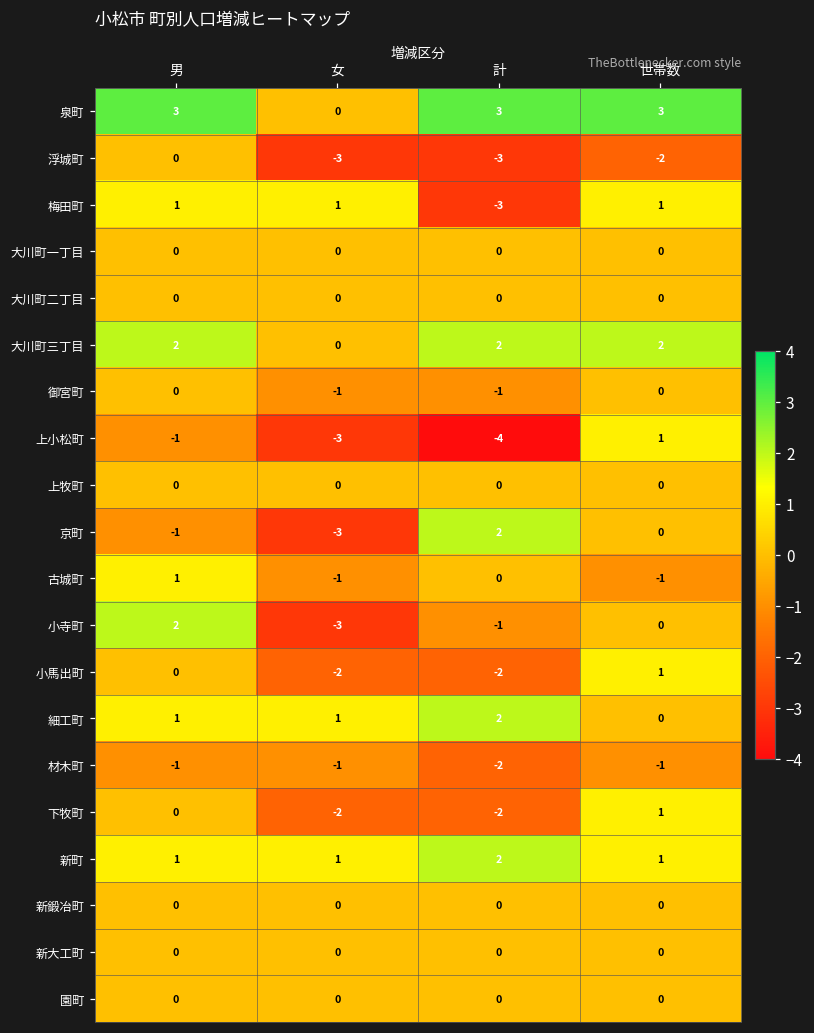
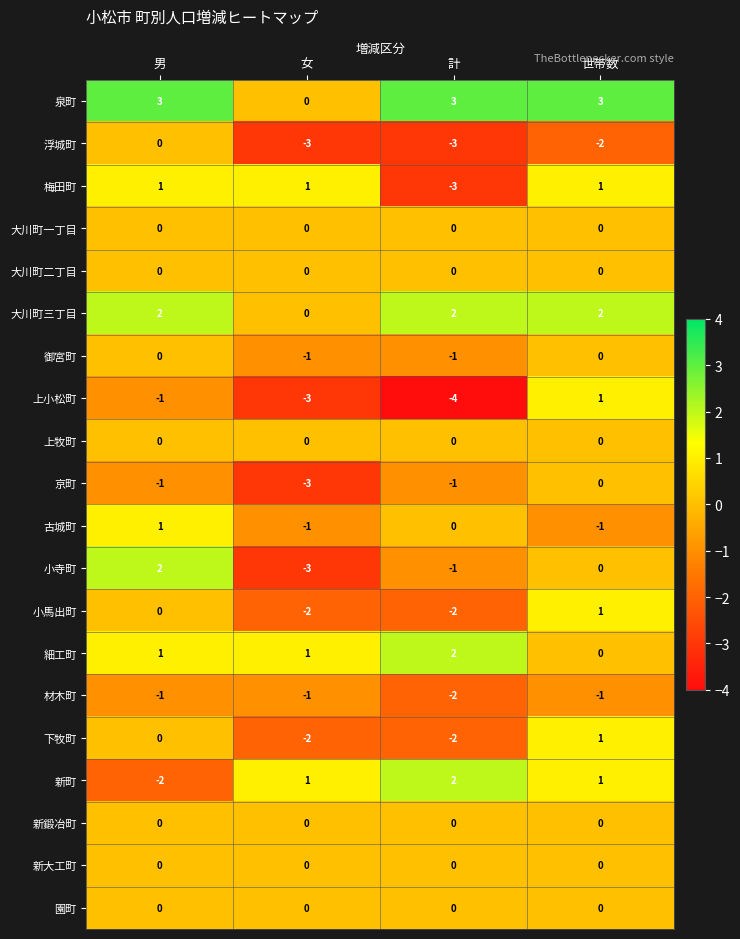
  {
    "泉町": {
      "男": 3,
      "女": 0,
      "計": 3,
      "世帯数": 3
    },
    "浮城町": {
      "男": 0,
      "女": -3,
      "計": -3,
      "世帯数": -2
    },
    "梅田町": {
      "男": 1,
      "女": 1,
      "計": -3,
      "世帯数": 1
    },
    "大川町一丁目": {
      "男": 0,
      "女": 0,
      "計": 0,
      "世帯数": 0
    },
    "大川町二丁目": {
      "男": 0,
      "女": 0,
      "計": 0,
      "世帯数": 0
    },
    "大川町三丁目": {
      "男": 2,
      "女": 0,
      "計": 2,
      "世帯数": 2
    },
    "御宮町": {
      "男": 0,
      "女": -1,
      "計": -1,
      "世帯数": 0
    },
    "上小松町": {
      "男": -1,
      "女": -3,
      "計": -4,
      "世帯数": 1
    },
    "上牧町": {
      "男": 0,
      "女": 0,
      "計": 0,
      "世帯数": 0
    },
    "京町": {
      "男": -1,
      "女": -3,
-     "計": 2,
+     "計": -1,
      "世帯数": 0
    },
    "古城町": {
      "男": 1,
      "女": -1,
      "計": 0,
      "世帯数": -1
    },
    "小寺町": {
      "男": 2,
      "女": -3,
      "計": -1,
      "世帯数": 0
    },
    "小馬出町": {
      "男": 0,
      "女": -2,
      "計": -2,
      "世帯数": 1
    },
    "細工町": {
      "男": 1,
      "女": 1,
      "計": 2,
      "世帯数": 0
    },
    "材木町": {
      "男": -1,
      "女": -1,
      "計": -2,
      "世帯数": -1
    },
    "下牧町": {
      "男": 0,
      "女": -2,
      "計": -2,
      "世帯数": 1
    },
    "新町": {
-     "男": 1,
+     "男": -2,
      "女": 1,
      "計": 2,
      "世帯数": 1
    },
    "新鍛冶町": {
      "男": 0,
      "女": 0,
      "計": 0,
      "世帯数": 0
    },
    "新大工町": {
      "男": 0,
      "女": 0,
      "計": 0,
      "世帯数": 0
    },
    "園町": {
      "男": 0,
      "女": 0,
      "計": 0,
      "世帯数": 0
    }
  }
